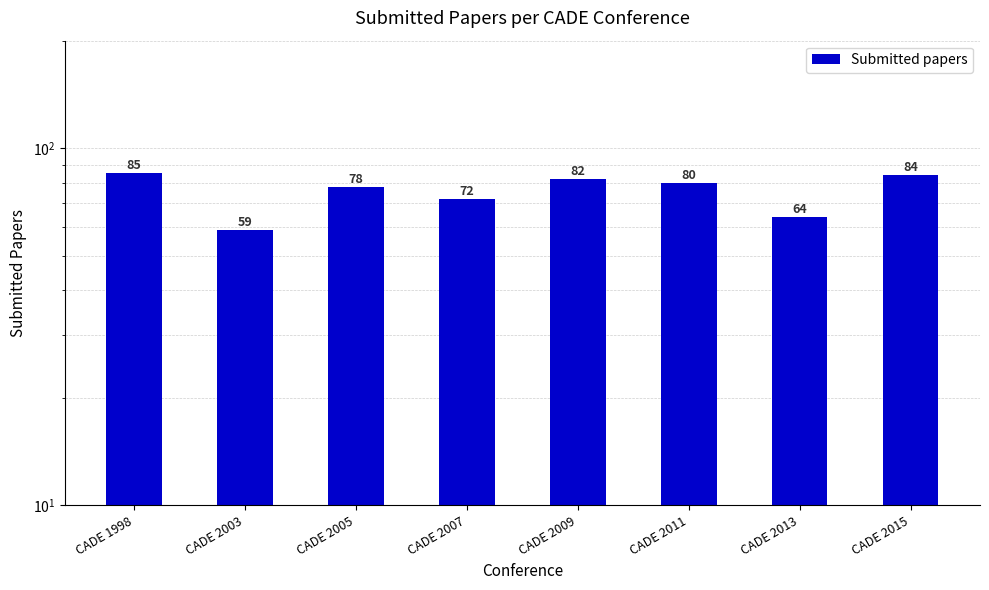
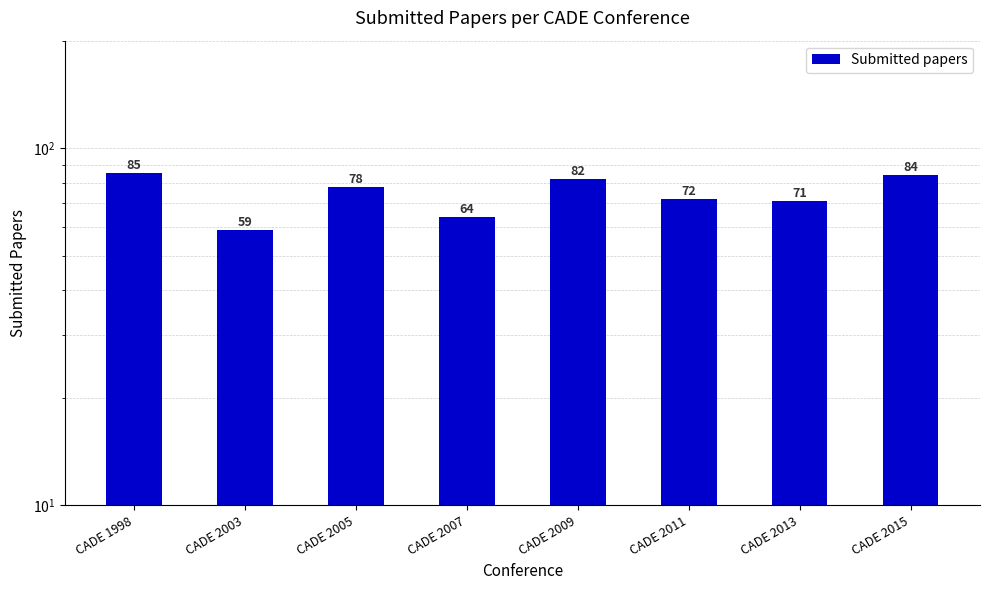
  {
    "CADE 1998": 85,
    "CADE 2003": 59,
    "CADE 2005": 78,
-   "CADE 2007": 72,
+   "CADE 2007": 64,
    "CADE 2009": 82,
-   "CADE 2011": 80,
-   "CADE 2013": 64,
+   "CADE 2011": 72,
+   "CADE 2013": 71,
    "CADE 2015": 84
  }
